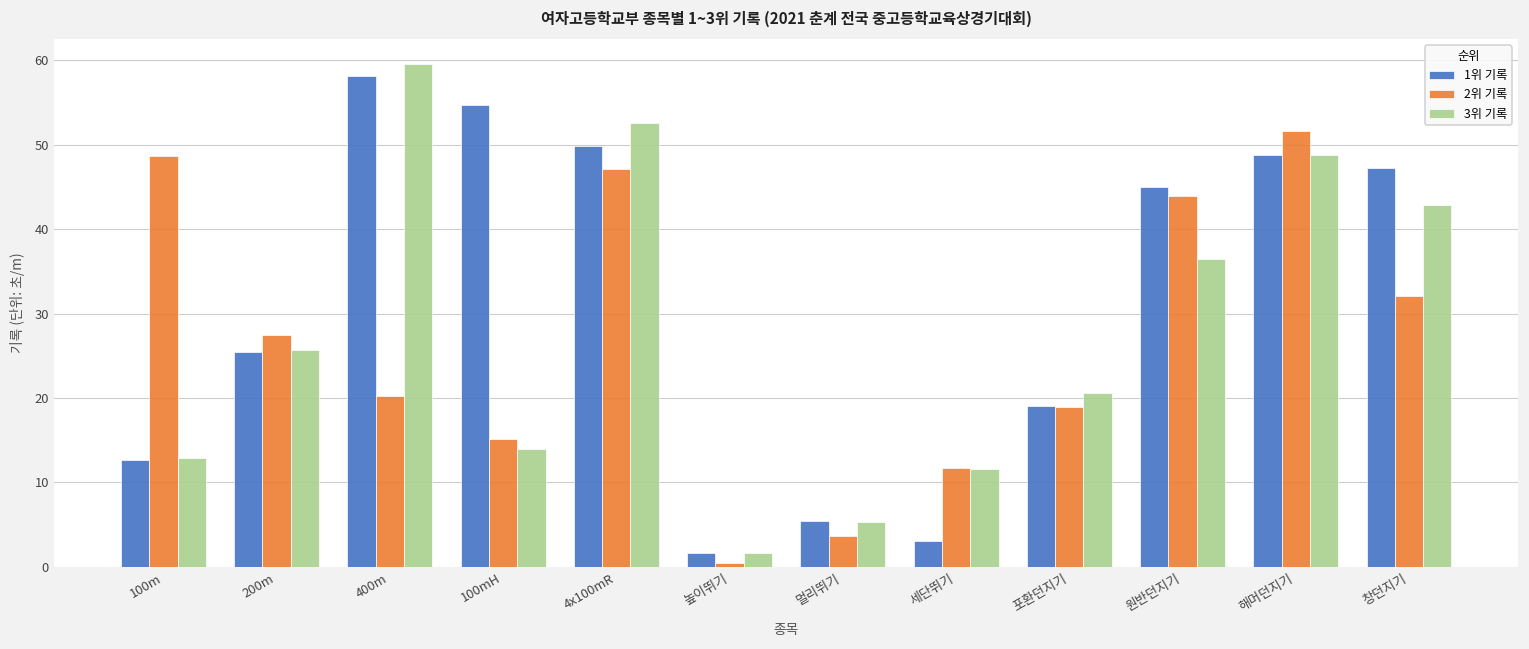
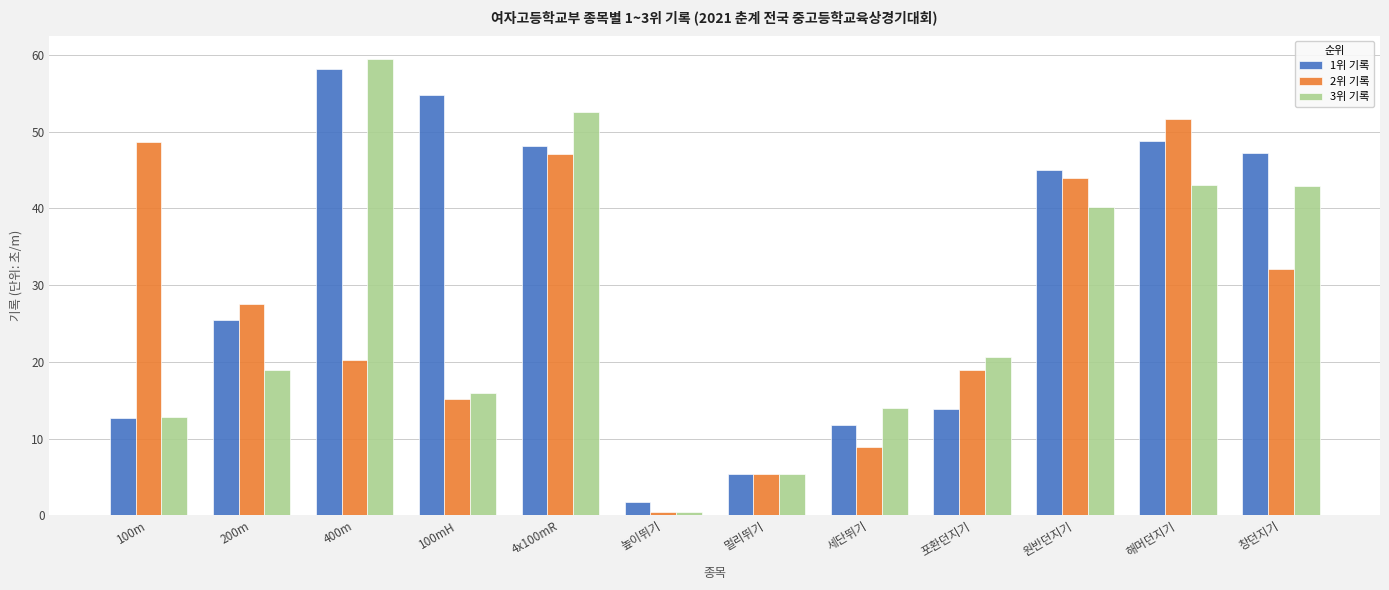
  {
    "1위 기록": {
      "100m": 13,
      "200m": 25,
      "400m": 58,
      "100mH": 55,
-     "4x100mR": 50,
+     "4x100mR": 48,
      "높이뛰기": 2,
      "멀리뛰기": 5,
-     "세단뛰기": 3,
-     "포환던지기": 19,
+     "세단뛰기": 12,
+     "포환던지기": 14,
      "원반던지기": 45,
      "해머던지기": 49,
      "창던지기": 47
    },
    "2위 기록": {
      "100m": 49,
      "200m": 28,
      "400m": 20,
      "100mH": 15,
      "4x100mR": 47,
      "높이뛰기": 1,
-     "멀리뛰기": 4,
-     "세단뛰기": 12,
+     "멀리뛰기": 5,
+     "세단뛰기": 9,
      "포환던지기": 19,
      "원반던지기": 44,
      "해머던지기": 52,
      "창던지기": 32
    },
    "3위 기록": {
      "100m": 13,
-     "200m": 26,
+     "200m": 19,
      "400m": 60,
-     "100mH": 14,
+     "100mH": 16,
      "4x100mR": 53,
-     "높이뛰기": 2,
+     "높이뛰기": 1,
      "멀리뛰기": 5,
-     "세단뛰기": 12,
+     "세단뛰기": 14,
      "포환던지기": 21,
-     "원반던지기": 36,
-     "해머던지기": 49,
+     "원반던지기": 40,
+     "해머던지기": 43,
      "창던지기": 43
    }
  }
